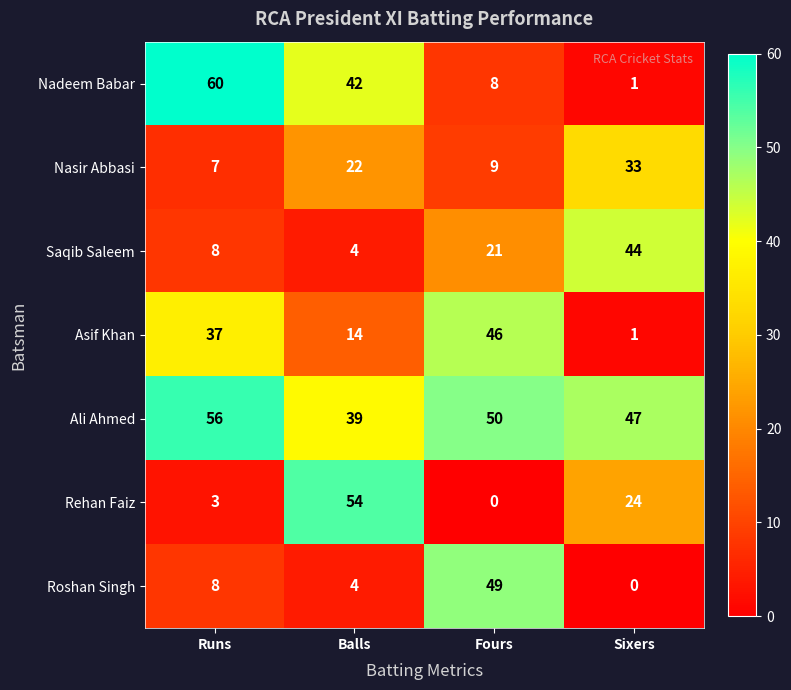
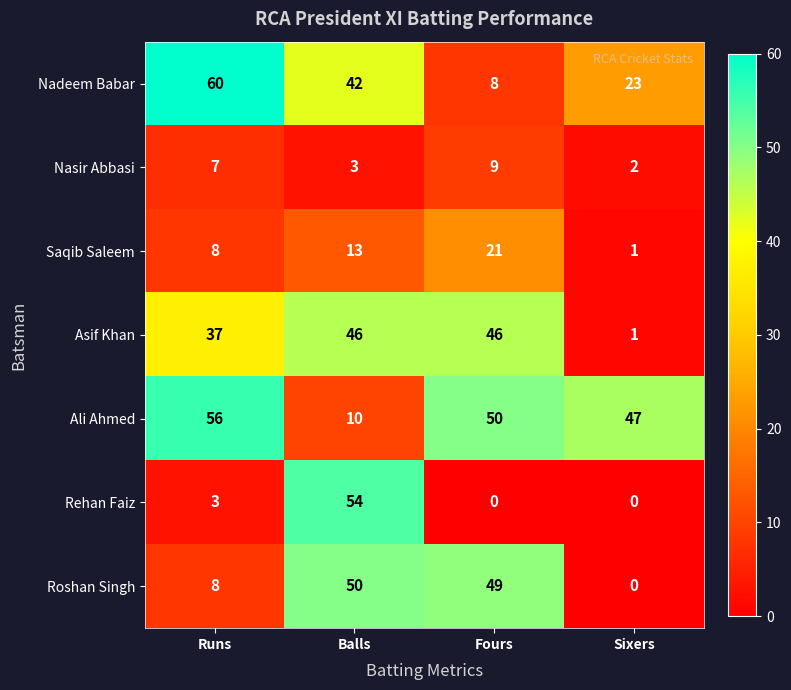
  {
    "Nadeem Babar": {
      "Runs": 60,
      "Balls": 42,
      "Fours": 8,
-     "Sixers": 1
+     "Sixers": 23
    },
    "Nasir Abbasi": {
      "Runs": 7,
-     "Balls": 22,
+     "Balls": 3,
      "Fours": 9,
-     "Sixers": 33
+     "Sixers": 2
    },
    "Saqib Saleem": {
      "Runs": 8,
-     "Balls": 4,
+     "Balls": 13,
      "Fours": 21,
-     "Sixers": 44
+     "Sixers": 1
    },
    "Asif Khan": {
      "Runs": 37,
-     "Balls": 14,
+     "Balls": 46,
      "Fours": 46,
      "Sixers": 1
    },
    "Ali Ahmed": {
      "Runs": 56,
-     "Balls": 39,
+     "Balls": 10,
      "Fours": 50,
      "Sixers": 47
    },
    "Rehan Faiz": {
      "Runs": 3,
      "Balls": 54,
      "Fours": 0,
-     "Sixers": 24
+     "Sixers": 0
    },
    "Roshan Singh": {
      "Runs": 8,
-     "Balls": 4,
+     "Balls": 50,
      "Fours": 49,
      "Sixers": 0
    }
  }
